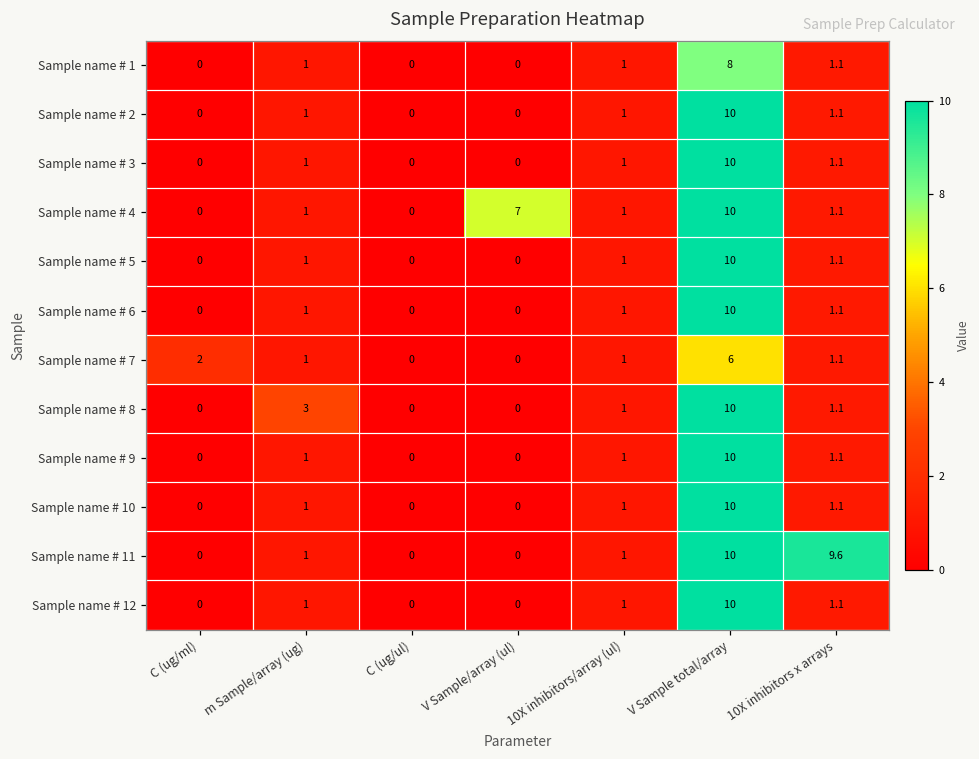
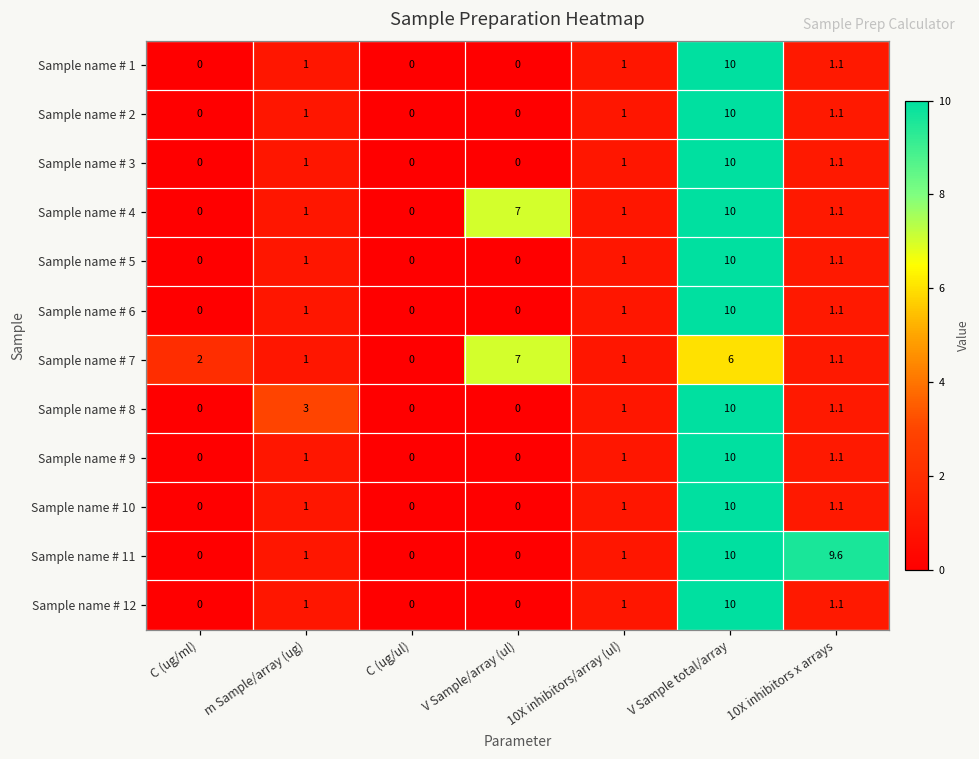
  {
    "Sample name # 1": {
      "C (ug/ml)": 0,
      "m Sample/array (ug)": 1,
      "C (ug/ul)": 0,
      "V Sample/array (ul)": 0,
      "10X inhibitors/array (ul)": 1,
-     "V Sample total/array": 8,
+     "V Sample total/array": 10,
      "10X inhibitors x arrays": 1.1
    },
    "Sample name # 2": {
      "C (ug/ml)": 0,
      "m Sample/array (ug)": 1,
      "C (ug/ul)": 0,
      "V Sample/array (ul)": 0,
      "10X inhibitors/array (ul)": 1,
      "V Sample total/array": 10,
      "10X inhibitors x arrays": 1.1
    },
    "Sample name # 3": {
      "C (ug/ml)": 0,
      "m Sample/array (ug)": 1,
      "C (ug/ul)": 0,
      "V Sample/array (ul)": 0,
      "10X inhibitors/array (ul)": 1,
      "V Sample total/array": 10,
      "10X inhibitors x arrays": 1.1
    },
    "Sample name # 4": {
      "C (ug/ml)": 0,
      "m Sample/array (ug)": 1,
      "C (ug/ul)": 0,
      "V Sample/array (ul)": 7,
      "10X inhibitors/array (ul)": 1,
      "V Sample total/array": 10,
      "10X inhibitors x arrays": 1.1
    },
    "Sample name # 5": {
      "C (ug/ml)": 0,
      "m Sample/array (ug)": 1,
      "C (ug/ul)": 0,
      "V Sample/array (ul)": 0,
      "10X inhibitors/array (ul)": 1,
      "V Sample total/array": 10,
      "10X inhibitors x arrays": 1.1
    },
    "Sample name # 6": {
      "C (ug/ml)": 0,
      "m Sample/array (ug)": 1,
      "C (ug/ul)": 0,
      "V Sample/array (ul)": 0,
      "10X inhibitors/array (ul)": 1,
      "V Sample total/array": 10,
      "10X inhibitors x arrays": 1.1
    },
    "Sample name # 7": {
      "C (ug/ml)": 2,
      "m Sample/array (ug)": 1,
      "C (ug/ul)": 0,
-     "V Sample/array (ul)": 0,
+     "V Sample/array (ul)": 7,
      "10X inhibitors/array (ul)": 1,
      "V Sample total/array": 6,
      "10X inhibitors x arrays": 1.1
    },
    "Sample name # 8": {
      "C (ug/ml)": 0,
      "m Sample/array (ug)": 3,
      "C (ug/ul)": 0,
      "V Sample/array (ul)": 0,
      "10X inhibitors/array (ul)": 1,
      "V Sample total/array": 10,
      "10X inhibitors x arrays": 1.1
    },
    "Sample name # 9": {
      "C (ug/ml)": 0,
      "m Sample/array (ug)": 1,
      "C (ug/ul)": 0,
      "V Sample/array (ul)": 0,
      "10X inhibitors/array (ul)": 1,
      "V Sample total/array": 10,
      "10X inhibitors x arrays": 1.1
    },
    "Sample name # 10": {
      "C (ug/ml)": 0,
      "m Sample/array (ug)": 1,
      "C (ug/ul)": 0,
      "V Sample/array (ul)": 0,
      "10X inhibitors/array (ul)": 1,
      "V Sample total/array": 10,
      "10X inhibitors x arrays": 1.1
    },
    "Sample name # 11": {
      "C (ug/ml)": 0,
      "m Sample/array (ug)": 1,
      "C (ug/ul)": 0,
      "V Sample/array (ul)": 0,
      "10X inhibitors/array (ul)": 1,
      "V Sample total/array": 10,
      "10X inhibitors x arrays": 9.6
    },
    "Sample name # 12": {
      "C (ug/ml)": 0,
      "m Sample/array (ug)": 1,
      "C (ug/ul)": 0,
      "V Sample/array (ul)": 0,
      "10X inhibitors/array (ul)": 1,
      "V Sample total/array": 10,
      "10X inhibitors x arrays": 1.1
    }
  }
